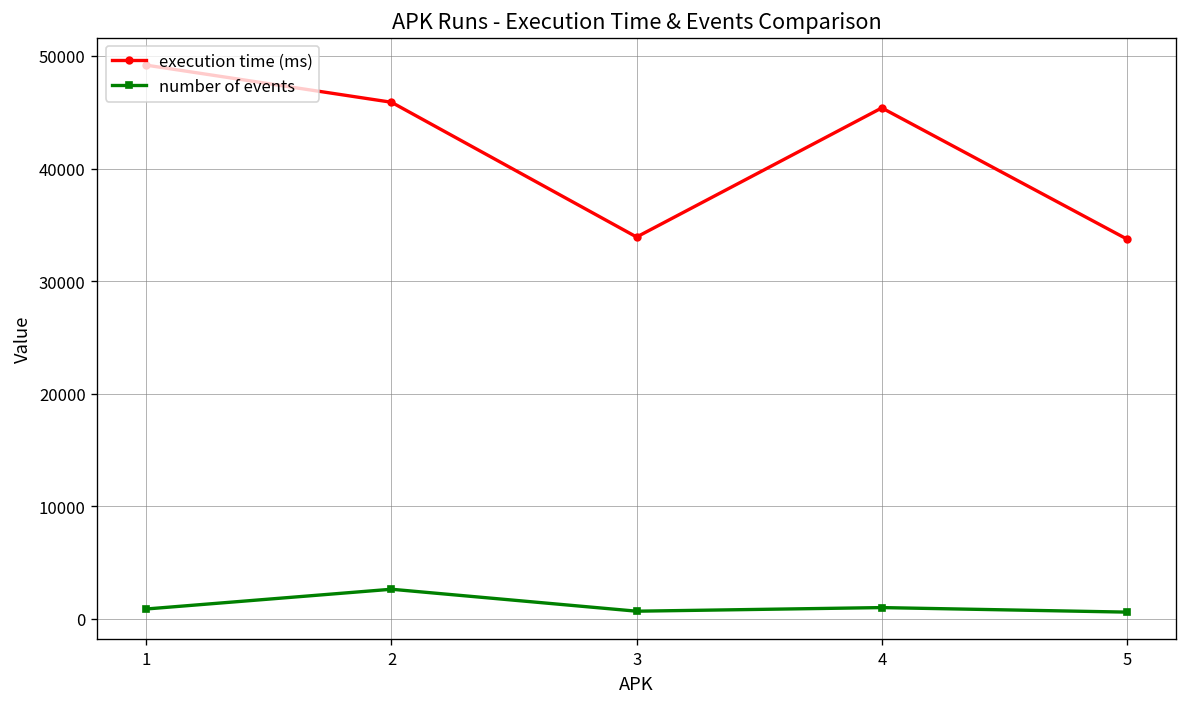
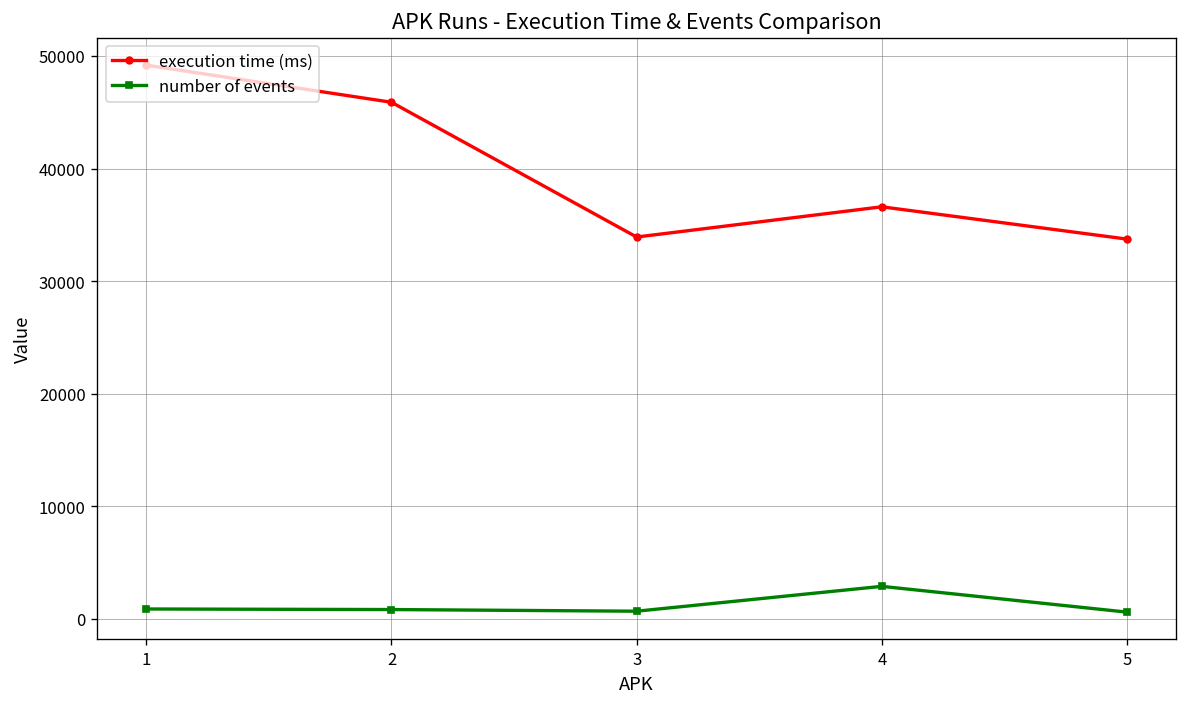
  {
    "execution time (ms)": {
      "2": 46000,
      "3": 34000,
-     "4": 45000,
+     "4": 37000,
      "5": 34000
    },
    "number of events": {
      "1": 1000,
-     "2": 3000,
+     "2": 1000,
      "3": 1000,
-     "4": 1000,
+     "4": 3000,
      "5": 1000
    }
  }
